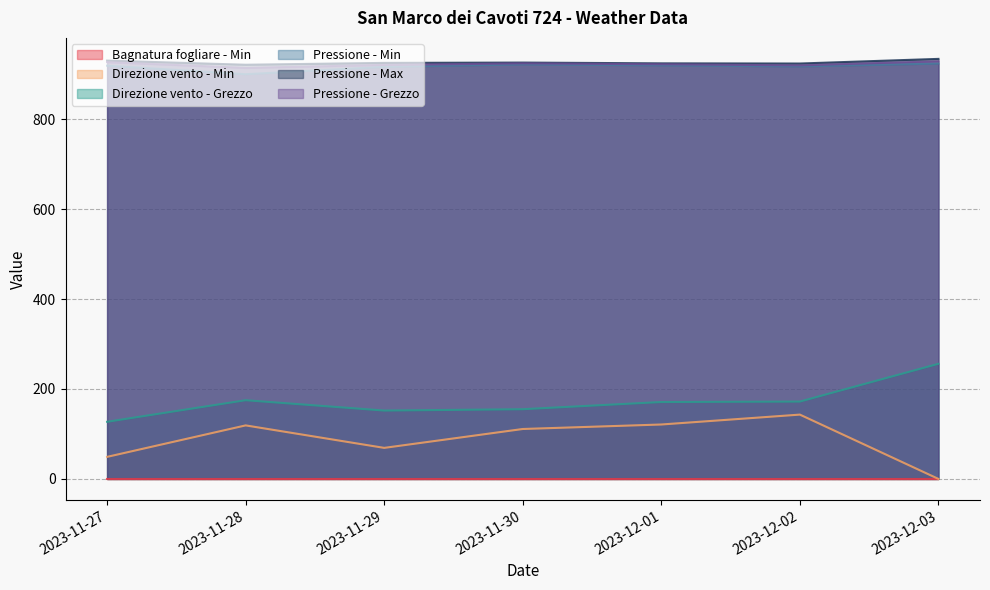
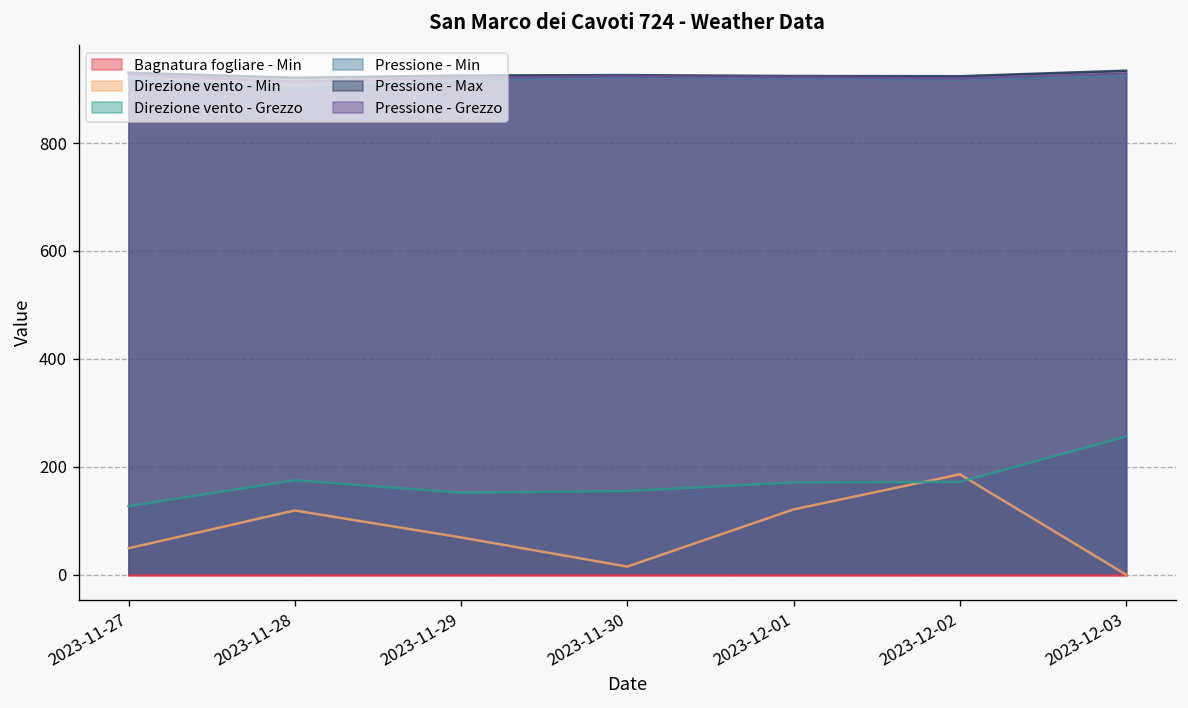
  {
    "Bagnatura fogliare - Min": {
      "2023-11-27": 0,
      "2023-11-28": 0,
      "2023-11-29": 0,
      "2023-11-30": 0,
      "2023-12-01": 0,
      "2023-12-02": 0
    },
    "Direzione vento - Min": {
      "2023-11-27": 50,
      "2023-11-28": 120,
      "2023-11-29": 70,
-     "2023-11-30": 110,
+     "2023-11-30": 20,
      "2023-12-01": 120,
-     "2023-12-02": 140
+     "2023-12-02": 190
    }
  }
